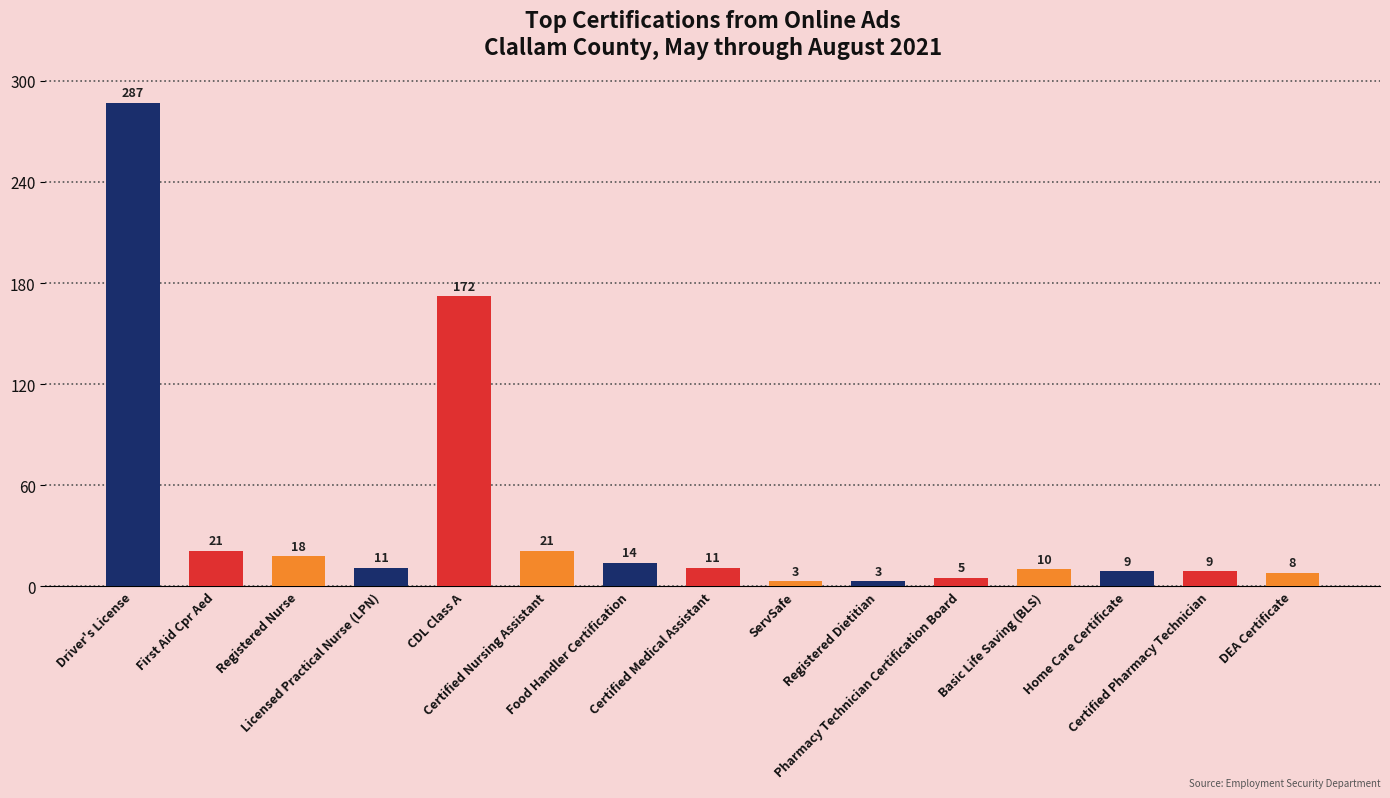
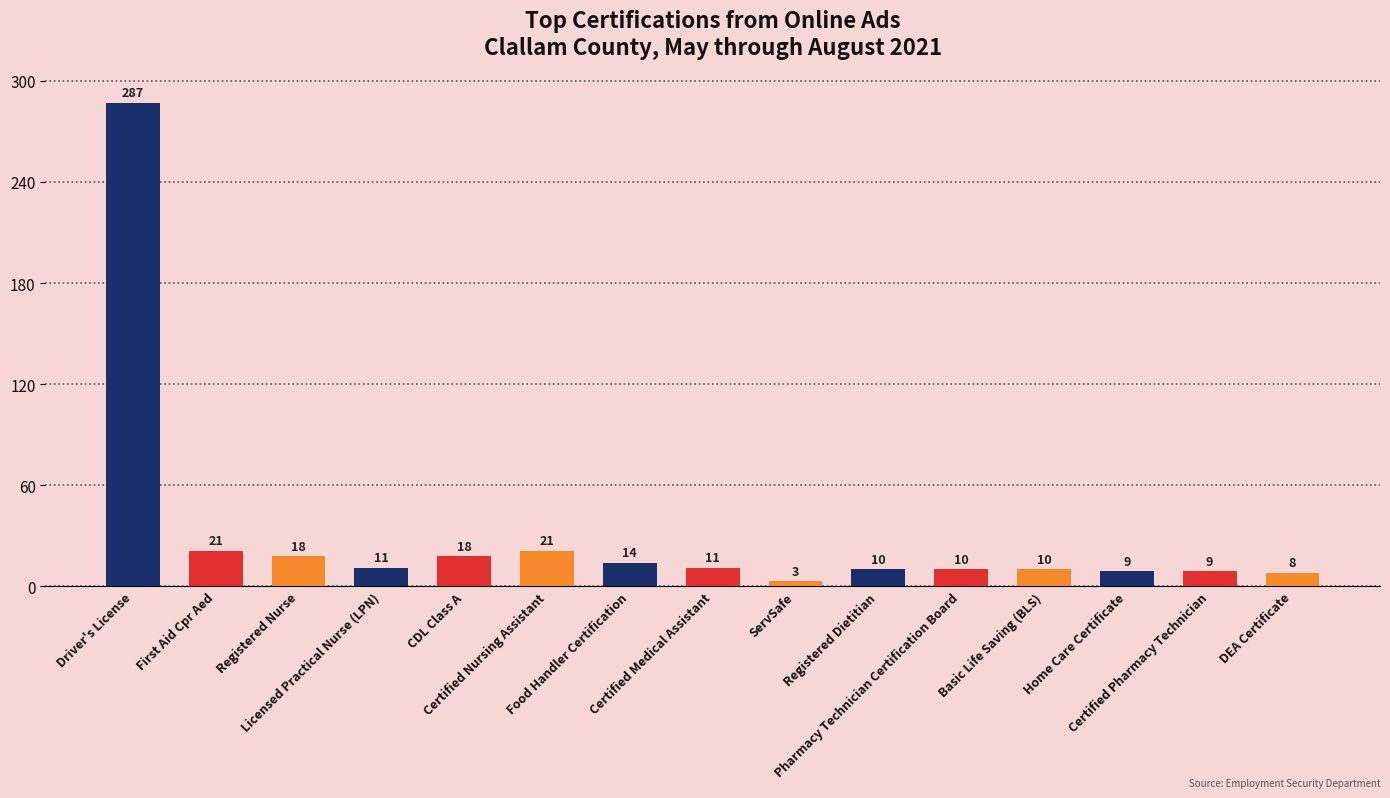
  {
    "Driver's License": 287,
    "First Aid Cpr Aed": 21,
    "Registered Nurse": 18,
    "Licensed Practical Nurse (LPN)": 11,
-   "CDL Class A": 172,
+   "CDL Class A": 18,
    "Certified Nursing Assistant": 21,
    "Food Handler Certification": 14,
    "Certified Medical Assistant": 11,
    "ServSafe": 3,
-   "Registered Dietitian": 3,
-   "Pharmacy Technician Certification Board": 5,
+   "Registered Dietitian": 10,
+   "Pharmacy Technician Certification Board": 10,
    "Basic Life Saving (BLS)": 10,
    "Home Care Certificate": 9,
    "Certified Pharmacy Technician": 9,
    "DEA Certificate": 8
  }
